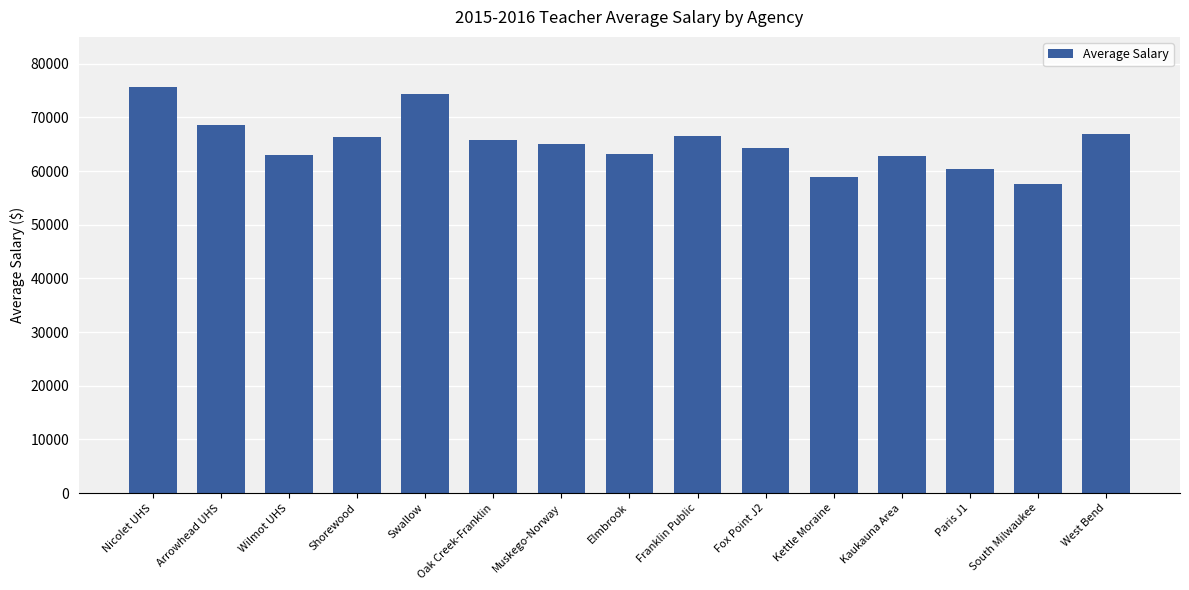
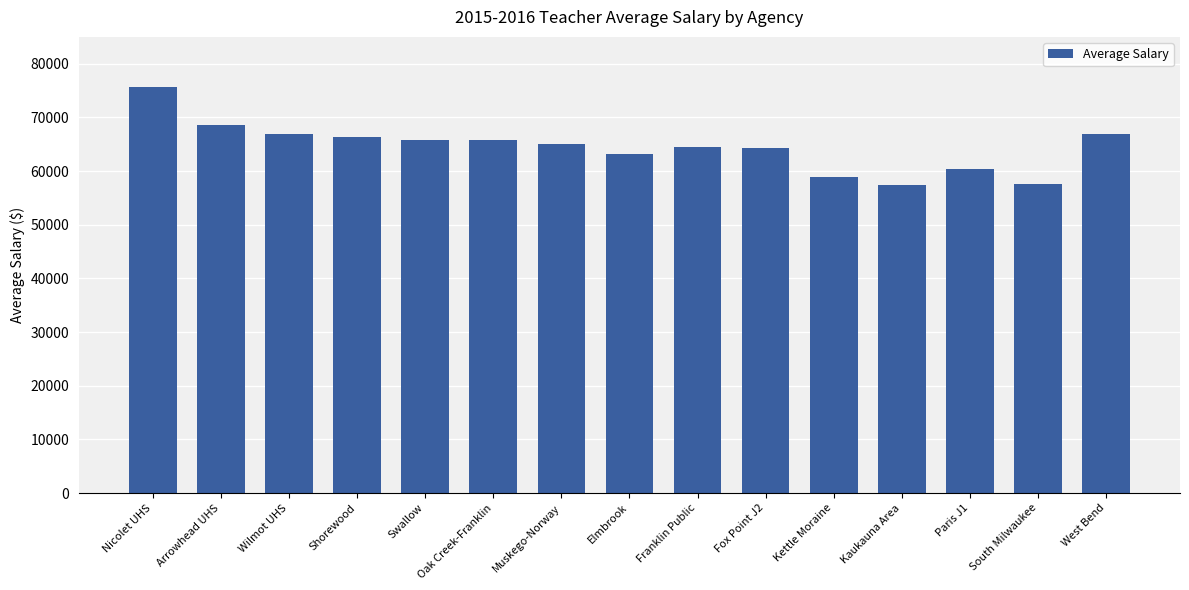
  {
    "Nicolet UHS": 76000,
    "Arrowhead UHS": 69000,
-   "Wilmot UHS": 63000,
+   "Wilmot UHS": 67000,
    "Shorewood": 66000,
-   "Swallow": 74000,
+   "Swallow": 66000,
    "Oak Creek-Franklin": 66000,
    "Muskego-Norway": 65000,
    "Elmbrook": 63000,
-   "Franklin Public": 67000,
+   "Franklin Public": 64000,
    "Fox Point J2": 64000,
    "Kettle Moraine": 59000,
-   "Kaukauna Area": 63000,
+   "Kaukauna Area": 57000,
    "Paris J1": 60000,
    "South Milwaukee": 58000,
    "West Bend": 67000
  }
